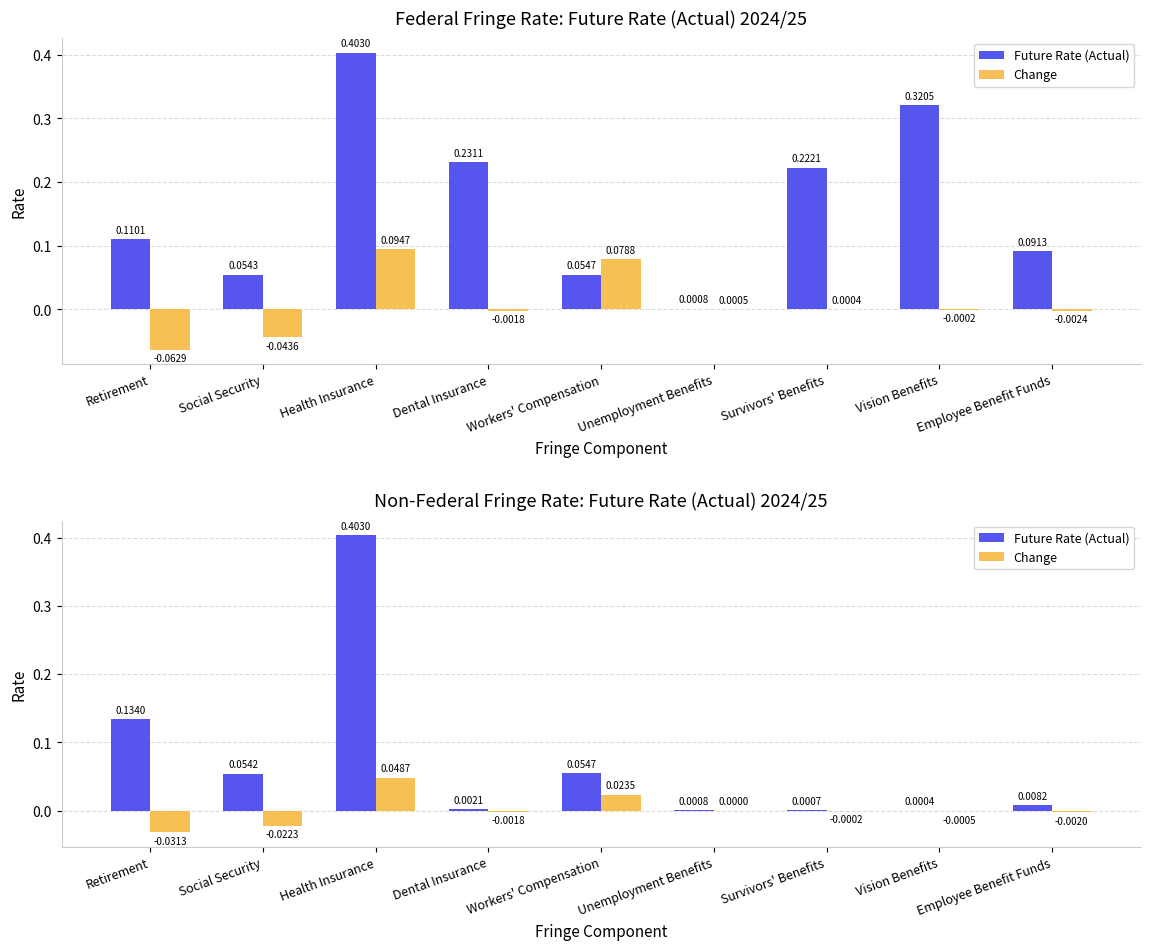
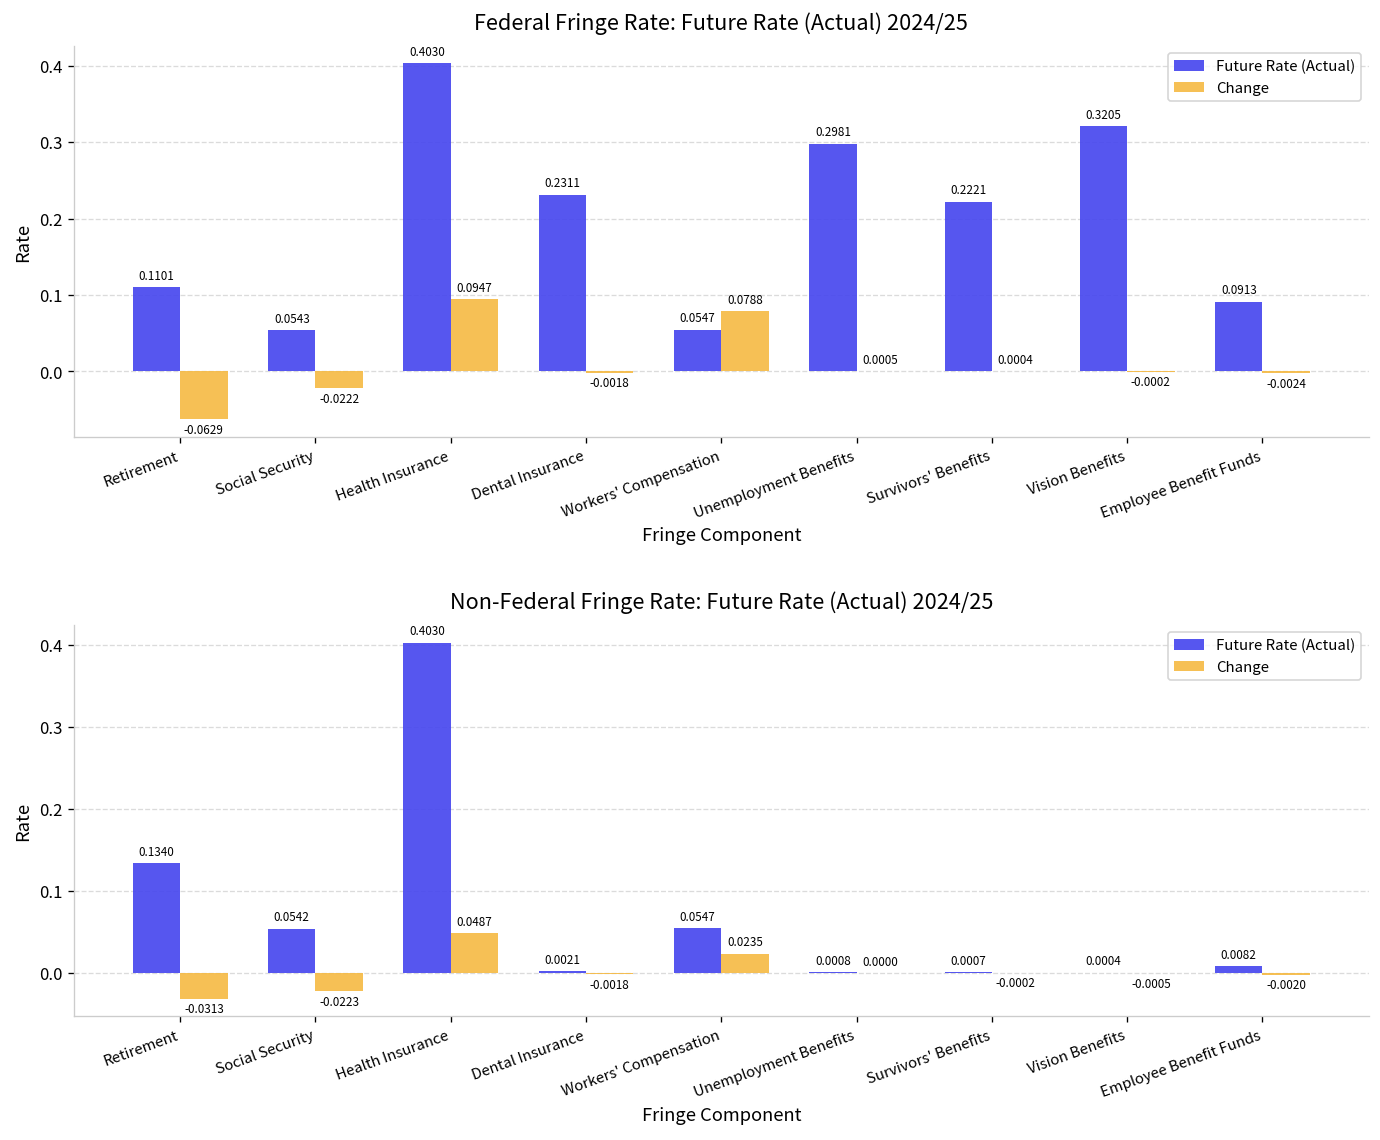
  {
    "Federal Fringe Rate: Future Rate (Actual) 2024/25": {
      "Future Rate (Actual)": {
        "Retirement": 0.1101,
        "Social Security": 0.0543,
        "Health Insurance": 0.4030,
        "Dental Insurance": 0.2311,
        "Workers' Compensation": 0.0547,
-       "Unemployment Benefits": 0.0008,
+       "Unemployment Benefits": 0.2981,
        "Survivors' Benefits": 0.2221,
        "Vision Benefits": 0.3205,
        "Employee Benefit Funds": 0.0913
      },
      "Change": {
        "Retirement": -0.0629,
-       "Social Security": -0.0436,
+       "Social Security": -0.0222,
        "Health Insurance": 0.0947,
        "Dental Insurance": -0.0018,
        "Workers' Compensation": 0.0788,
        "Unemployment Benefits": 0.0005,
        "Survivors' Benefits": 0.0004,
        "Vision Benefits": -0.0002,
        "Employee Benefit Funds": -0.0024
      }
    },
    "Non-Federal Fringe Rate: Future Rate (Actual) 2024/25": {
      "Future Rate (Actual)": {
        "Retirement": 0.1340,
        "Social Security": 0.0542,
        "Health Insurance": 0.4030,
        "Dental Insurance": 0.0021,
        "Workers' Compensation": 0.0547,
        "Unemployment Benefits": 0.0008,
        "Survivors' Benefits": 0.0007,
        "Vision Benefits": 0.0004,
        "Employee Benefit Funds": 0.0082
      },
      "Change": {
        "Retirement": -0.0313,
        "Social Security": -0.0223,
        "Health Insurance": 0.0487,
        "Dental Insurance": -0.0018,
        "Workers' Compensation": 0.0235,
        "Unemployment Benefits": 0.0000,
        "Survivors' Benefits": -0.0002,
        "Vision Benefits": -0.0005,
        "Employee Benefit Funds": -0.0020
      }
    }
  }
